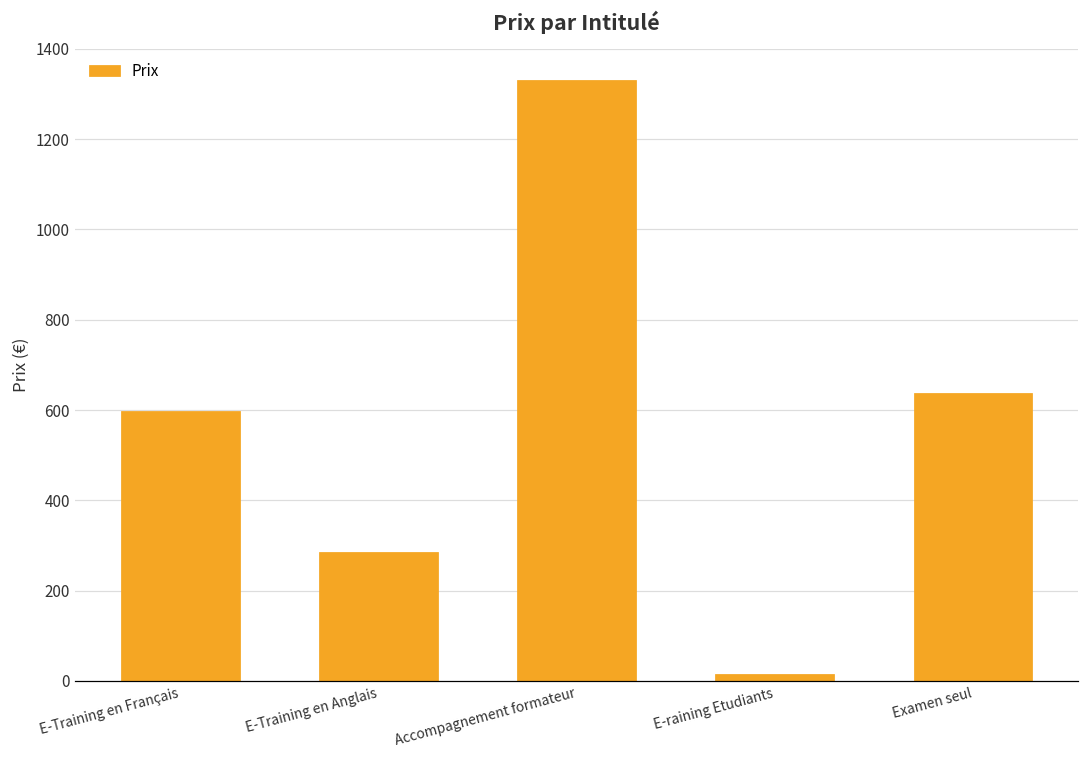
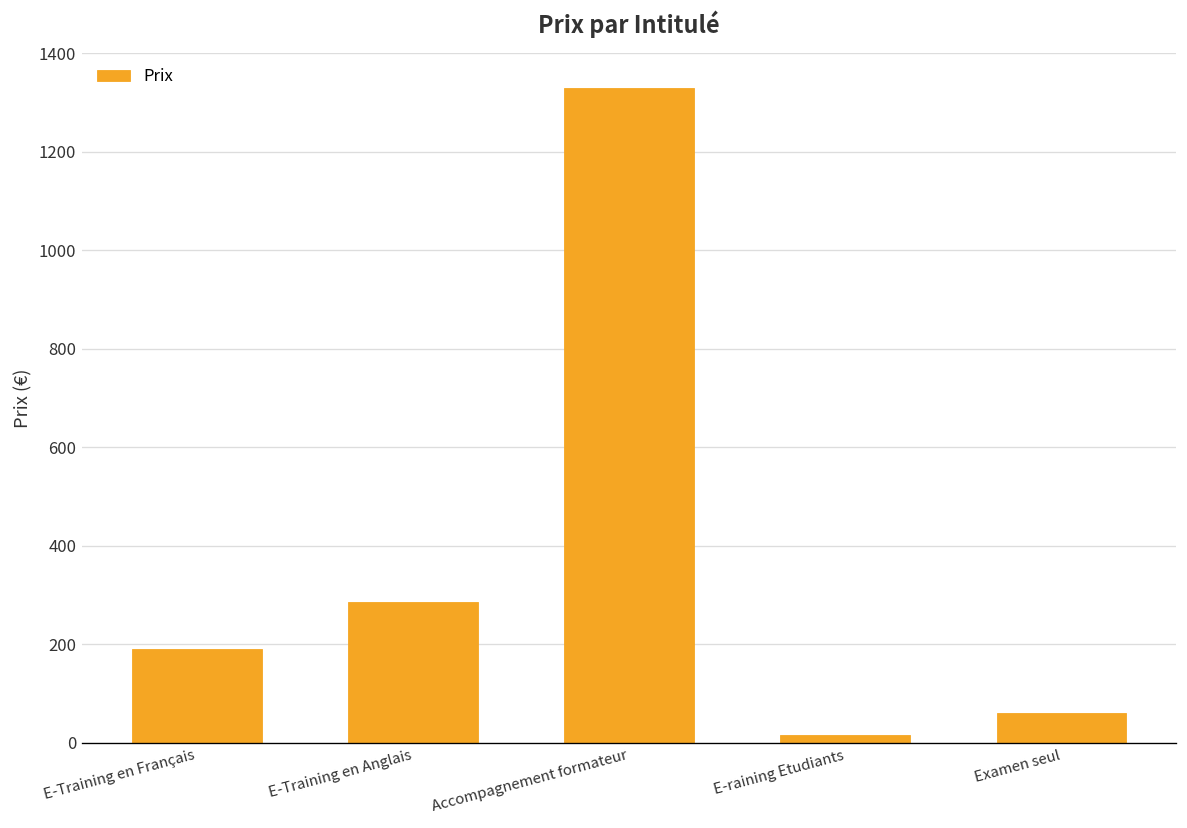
  {
-   "E-Training en Français": 600,
+   "E-Training en Français": 190,
    "E-Training en Anglais": 290,
    "Accompagnement formateur": 1330,
    "E-raining Etudiants": 20,
-   "Examen seul": 640
+   "Examen seul": 60
  }
